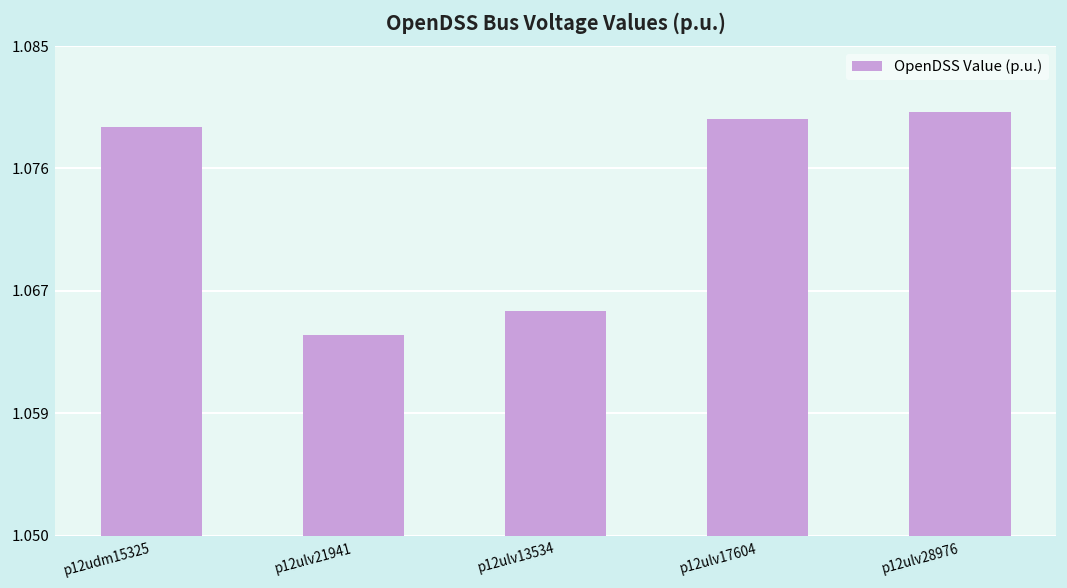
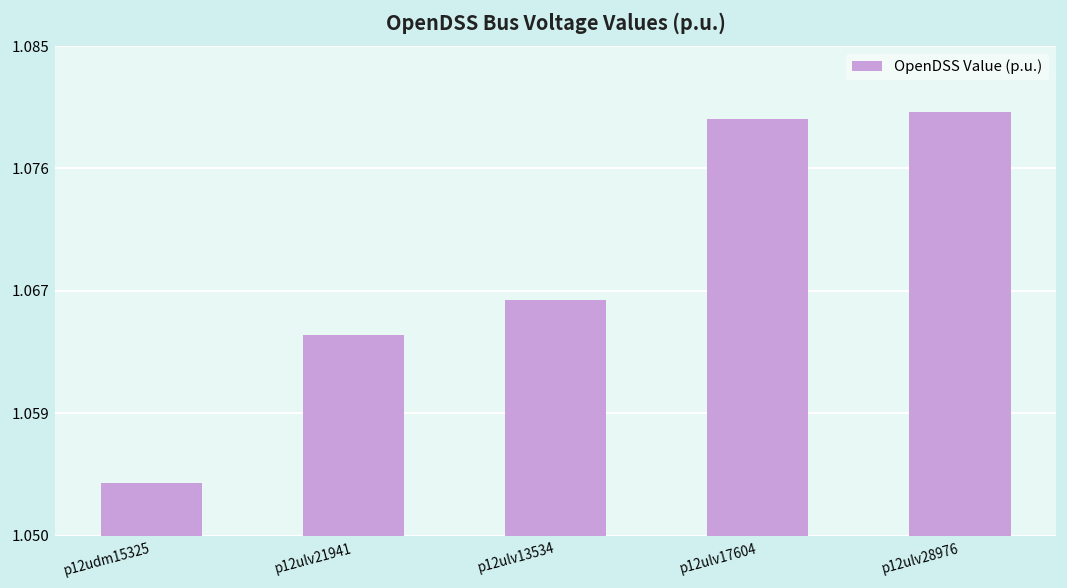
  {
-   "p12udm15325": 1.0792,
+   "p12udm15325": 1.0538,
    "p12ulv21941": 1.0643,
-   "p12ulv13534": 1.0661,
+   "p12ulv13534": 1.0669,
    "p12ulv17604": 1.0798,
    "p12ulv28976": 1.0803
  }
